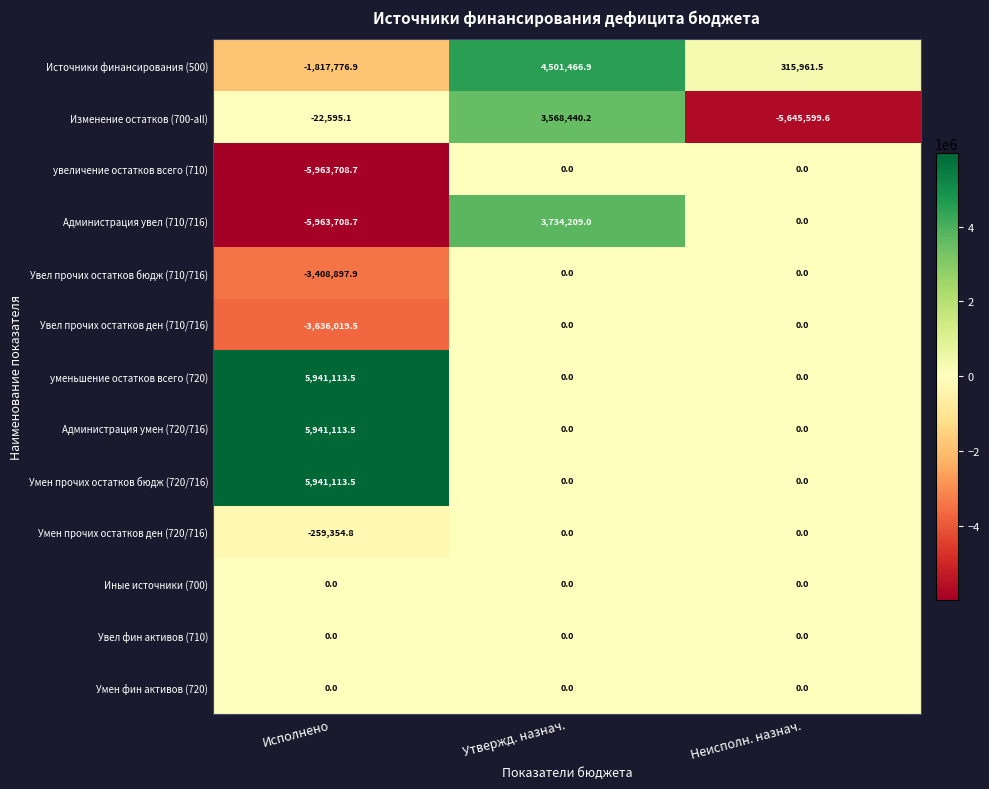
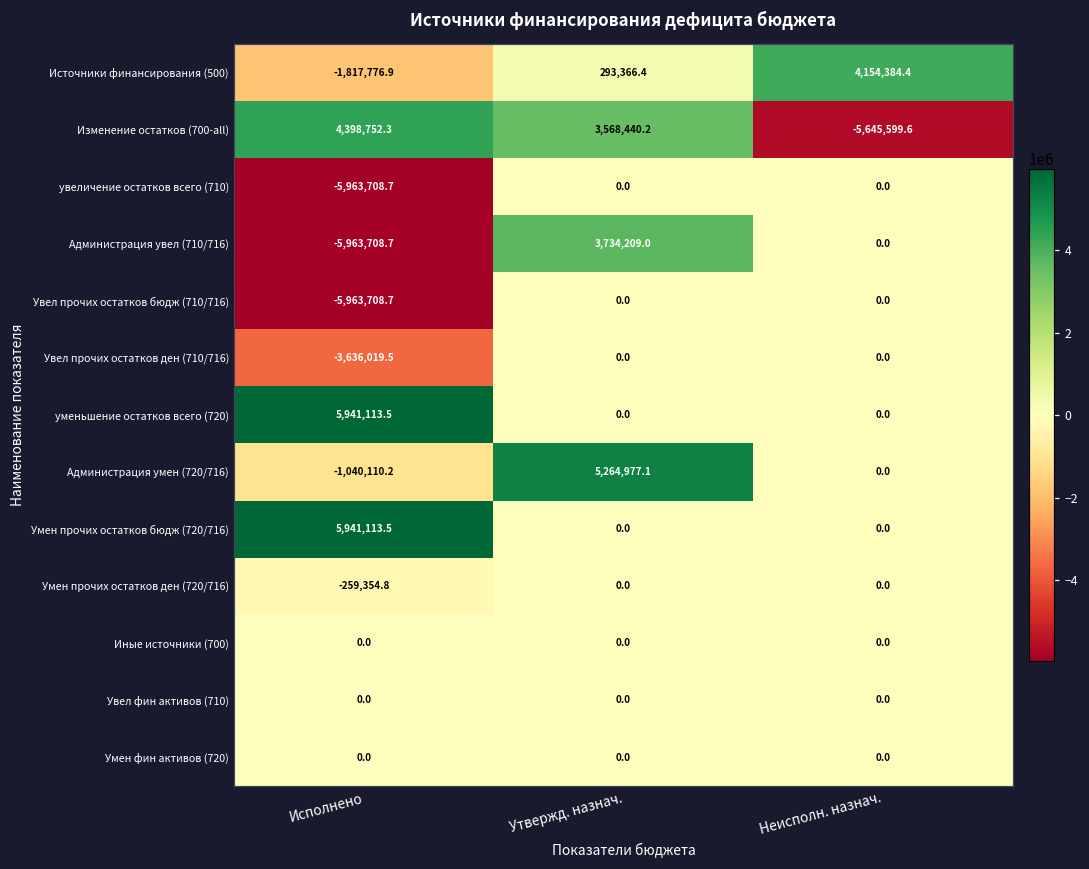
  {
    "Источники финансирования (500)": {
      "Исполнено": "-1,817,776.9",
-     "Утвержд. назнач.": "4,501,466.9",
-     "Неисполн. назнач.": "315,961.5"
+     "Утвержд. назнач.": "293,366.4",
+     "Неисполн. назнач.": "4,154,384.4"
    },
    "Изменение остатков (700-all)": {
-     "Исполнено": "-22,595.1",
+     "Исполнено": "4,398,752.3",
      "Утвержд. назнач.": "3,568,440.2",
      "Неисполн. назнач.": "-5,645,599.6"
    },
    "увеличение остатков всего (710)": {
      "Исполнено": "-5,963,708.7",
      "Утвержд. назнач.": "0.0",
      "Неисполн. назнач.": "0.0"
    },
    "Администрация увел (710/716)": {
      "Исполнено": "-5,963,708.7",
      "Утвержд. назнач.": "3,734,209.0",
      "Неисполн. назнач.": "0.0"
    },
    "Увел прочих остатков бюдж (710/716)": {
-     "Исполнено": "-3,408,897.9",
+     "Исполнено": "-5,963,708.7",
      "Утвержд. назнач.": "0.0",
      "Неисполн. назнач.": "0.0"
    },
    "Увел прочих остатков ден (710/716)": {
      "Исполнено": "-3,636,019.5",
      "Утвержд. назнач.": "0.0",
      "Неисполн. назнач.": "0.0"
    },
    "уменьшение остатков всего (720)": {
      "Исполнено": "5,941,113.5",
      "Утвержд. назнач.": "0.0",
      "Неисполн. назнач.": "0.0"
    },
    "Администрация умен (720/716)": {
-     "Исполнено": "5,941,113.5",
-     "Утвержд. назнач.": "0.0",
+     "Исполнено": "-1,040,110.2",
+     "Утвержд. назнач.": "5,264,977.1",
      "Неисполн. назнач.": "0.0"
    },
    "Умен прочих остатков бюдж (720/716)": {
      "Исполнено": "5,941,113.5",
      "Утвержд. назнач.": "0.0",
      "Неисполн. назнач.": "0.0"
    },
    "Умен прочих остатков ден (720/716)": {
      "Исполнено": "-259,354.8",
      "Утвержд. назнач.": "0.0",
      "Неисполн. назнач.": "0.0"
    },
    "Иные источники (700)": {
      "Исполнено": "0.0",
      "Утвержд. назнач.": "0.0",
      "Неисполн. назнач.": "0.0"
    },
    "Увел фин активов (710)": {
      "Исполнено": "0.0",
      "Утвержд. назнач.": "0.0",
      "Неисполн. назнач.": "0.0"
    },
    "Умен фин активов (720)": {
      "Исполнено": "0.0",
      "Утвержд. назнач.": "0.0",
      "Неисполн. назнач.": "0.0"
    }
  }
